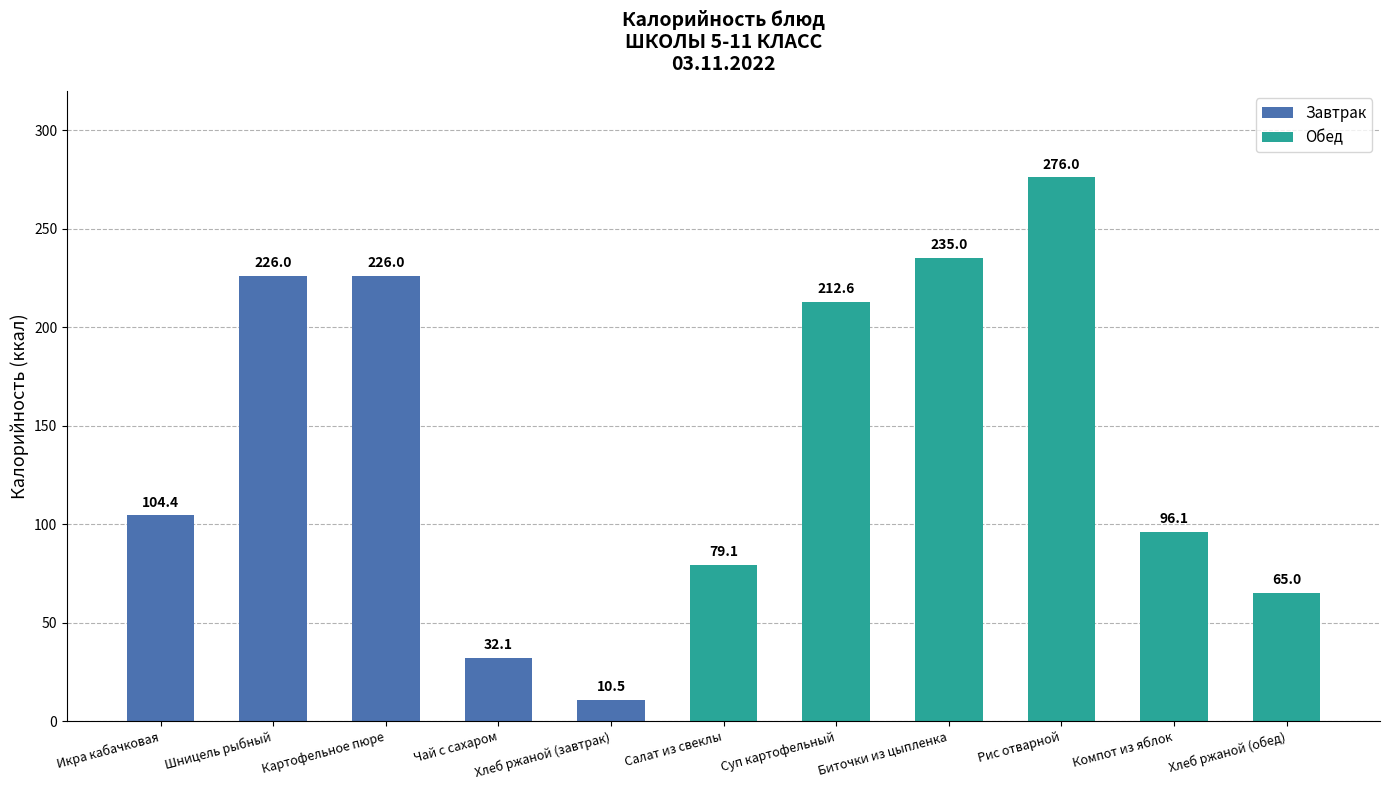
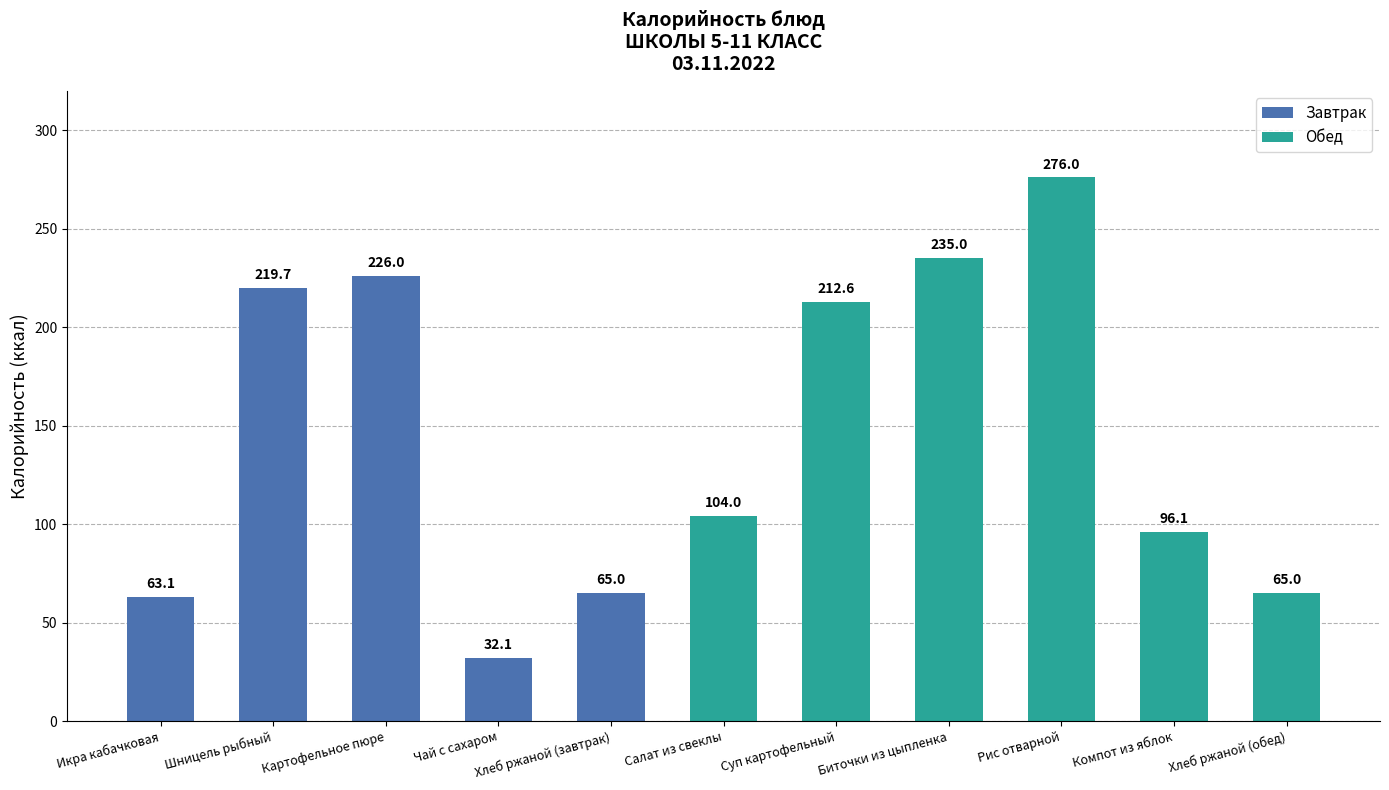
  {
-   "Икра кабачковая": 104.4,
-   "Шницель рыбный": 226.0,
+   "Икра кабачковая": 63.1,
+   "Шницель рыбный": 219.7,
    "Картофельное пюре": 226.0,
    "Чай с сахаром": 32.1,
-   "Хлеб ржаной (завтрак)": 10.5,
-   "Салат из свеклы": 79.1,
+   "Хлеб ржаной (завтрак)": 65.0,
+   "Салат из свеклы": 104.0,
    "Суп картофельный": 212.6,
    "Биточки из цыпленка": 235.0,
    "Рис отварной": 276.0,
    "Компот из яблок": 96.1,
    "Хлеб ржаной (обед)": 65.0
  }
